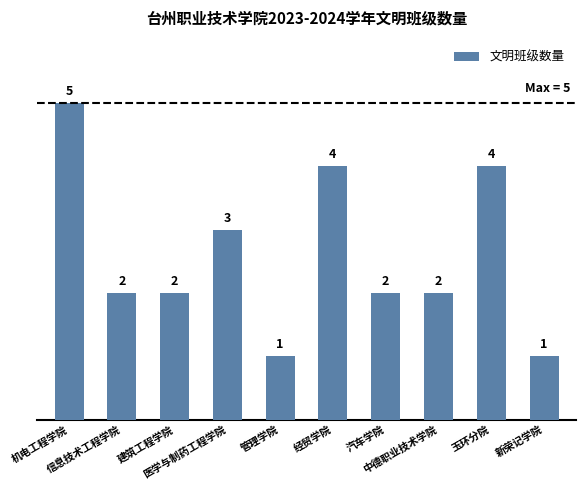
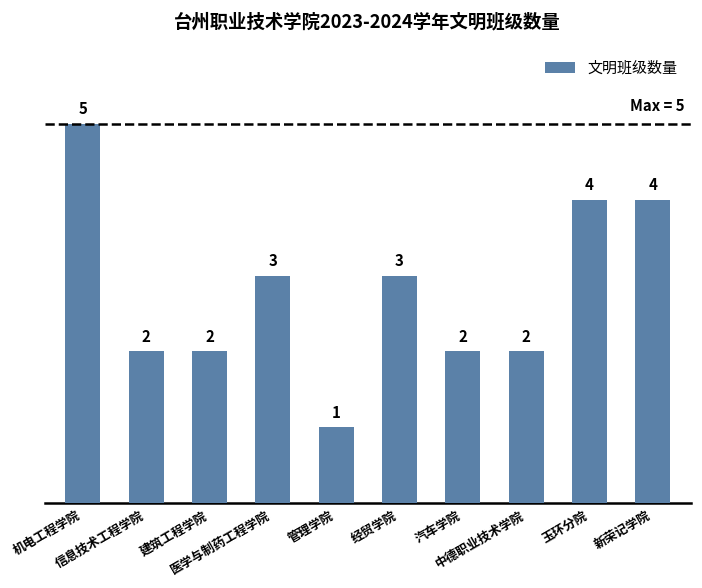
  {
    "机电工程学院": 5,
    "信息技术工程学院": 2,
    "建筑工程学院": 2,
    "医学与制药工程学院": 3,
    "管理学院": 1,
-   "经贸学院": 4,
+   "经贸学院": 3,
    "汽车学院": 2,
    "中德职业技术学院": 2,
    "玉环分院": 4,
-   "新荣记学院": 1
+   "新荣记学院": 4
  }
